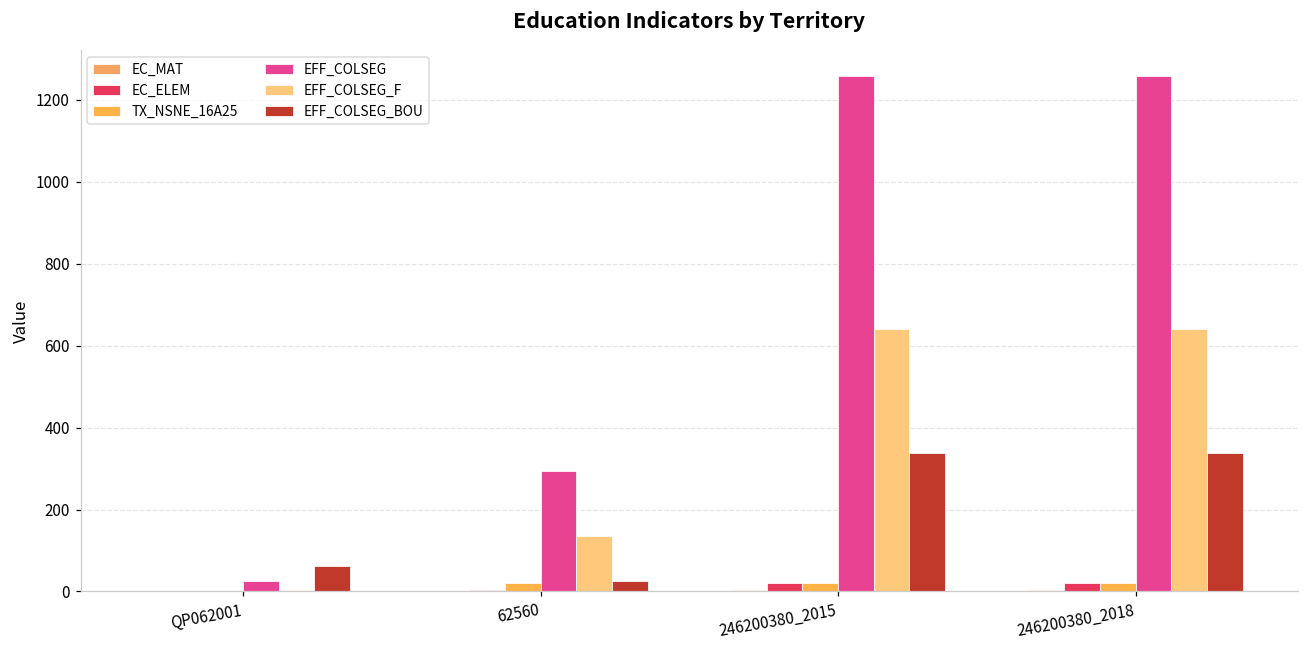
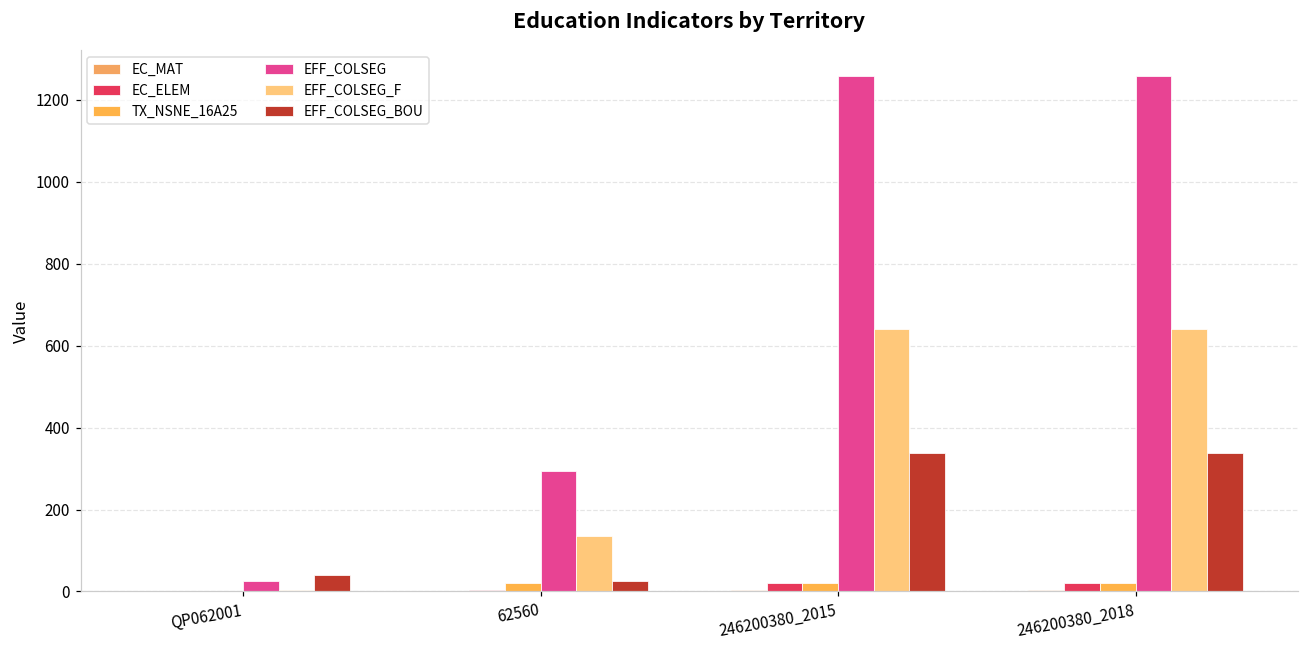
  {
    "EFF_COLSEG_BOU": {
-     "QP062001": 60,
+     "QP062001": 40,
      "62560": 30,
      "246200380_2015": 340,
      "246200380_2018": 340
    }
  }
